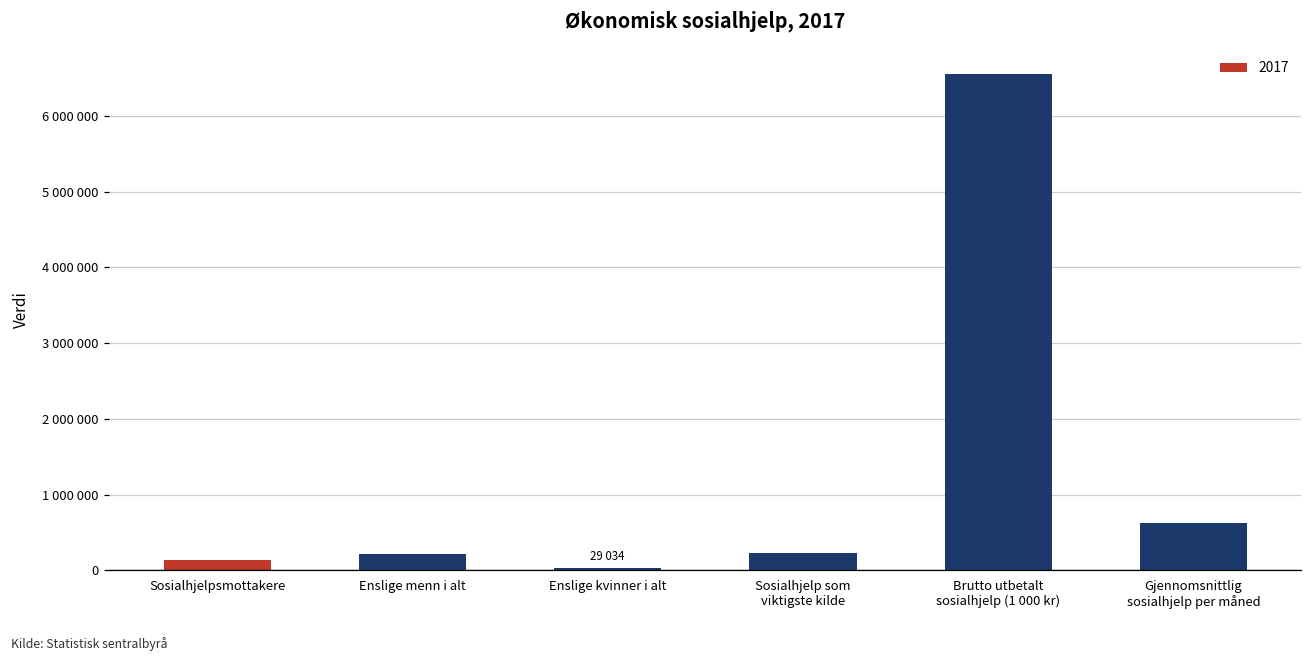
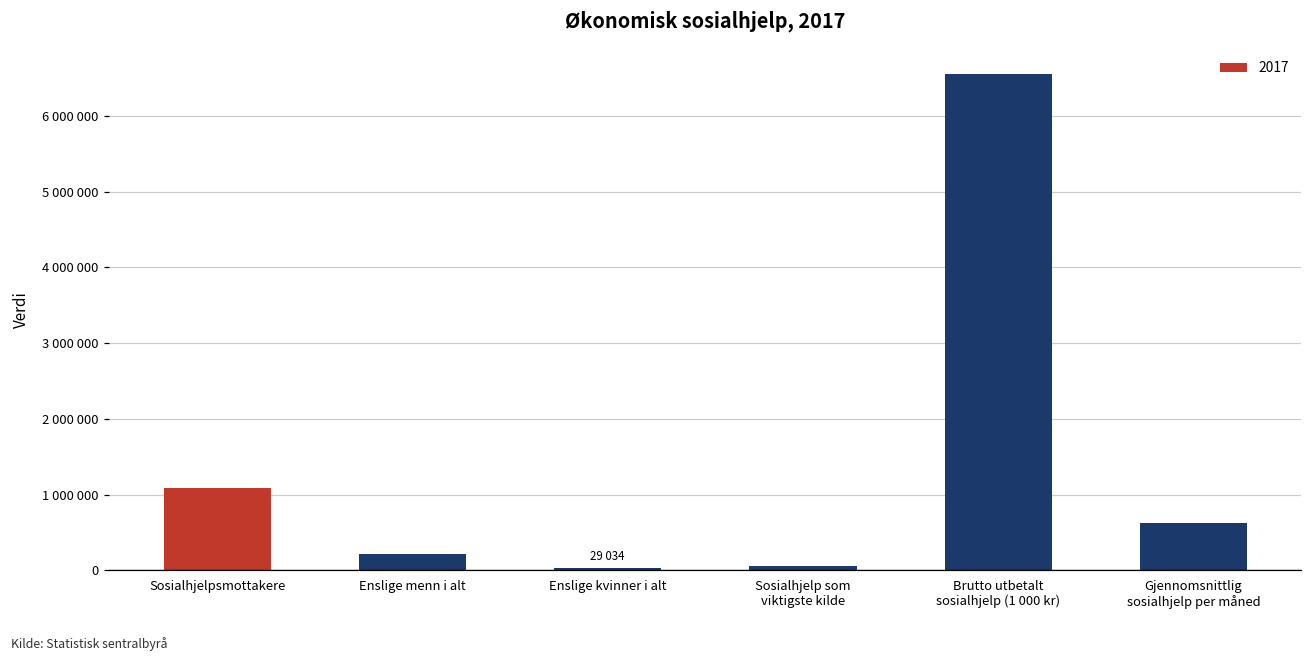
  {
-   "Sosialhjelpsmottakere": 100000,
+   "Sosialhjelpsmottakere": 1100000,
    "Enslige menn i alt": 200000,
-   "Sosialhjelp som viktigste kilde": 200000,
+   "Sosialhjelp som viktigste kilde": 100000,
    "Brutto utbetalt sosialhjelp (1 000 kr)": 6600000,
    "Gjennomsnittlig sosialhjelp per måned": 600000
  }
